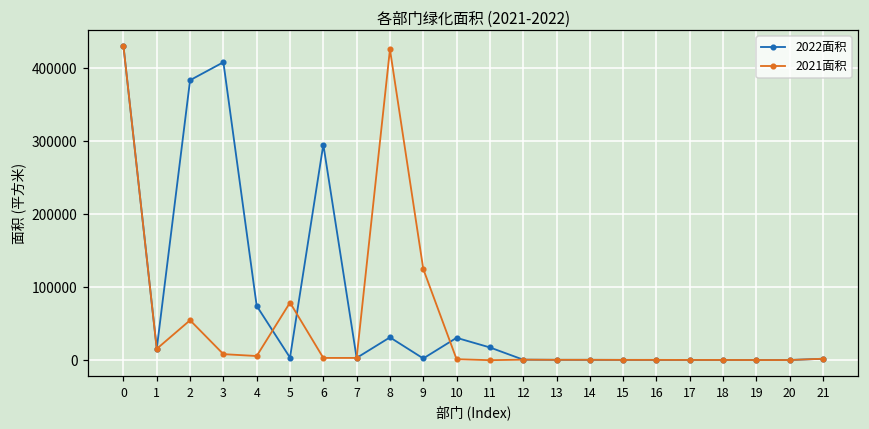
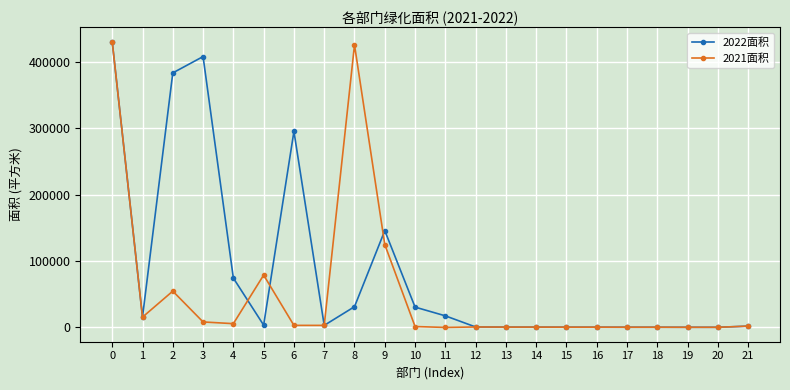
  {
    "2022面积": {
      "2": 380000,
      "3": 410000,
      "4": 70000,
      "5": 0,
      "6": 300000,
      "8": 30000,
-     "9": 0,
+     "9": 150000,
      "10": 30000,
      "11": 20000
    },
    "2021面积": {
      "2": 50000,
      "3": 10000,
      "4": 10000,
      "5": 80000,
      "6": 0,
      "8": 430000,
      "9": 120000,
      "10": 0,
      "11": 0
    }
  }
